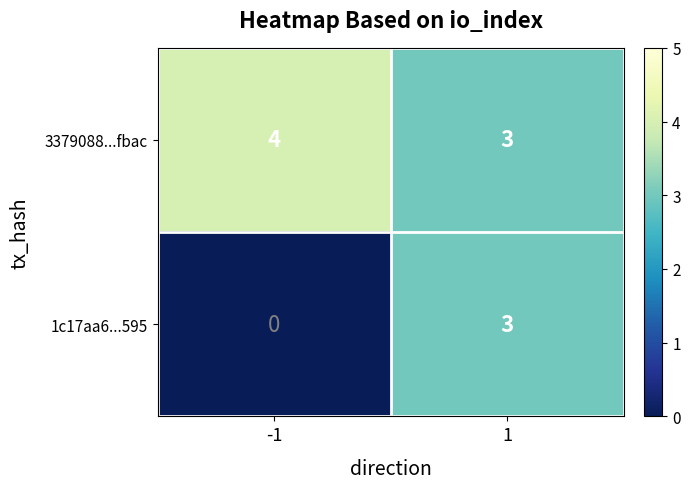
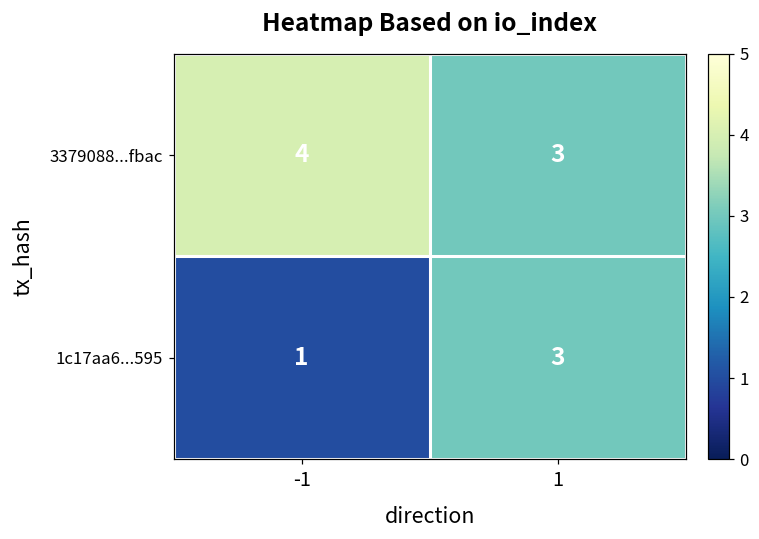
  {
    "3379088...fbac": {
      "-1": 4,
      "1": 3
    },
    "1c17aa6...595": {
-     "-1": 0,
+     "-1": 1,
      "1": 3
    }
  }
